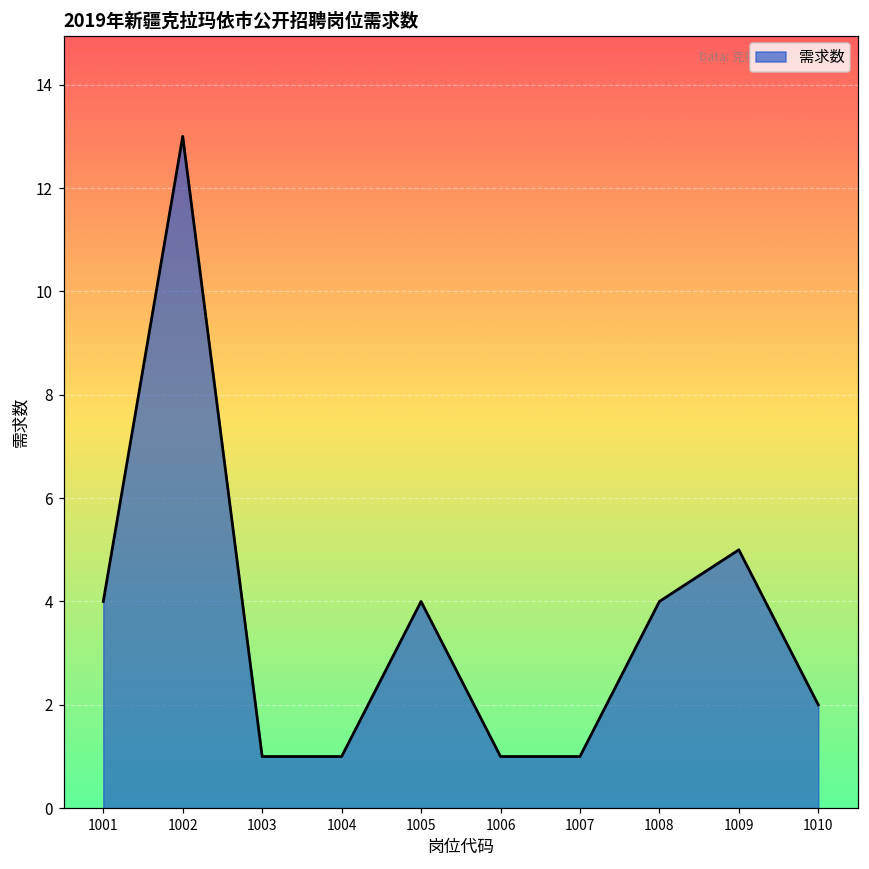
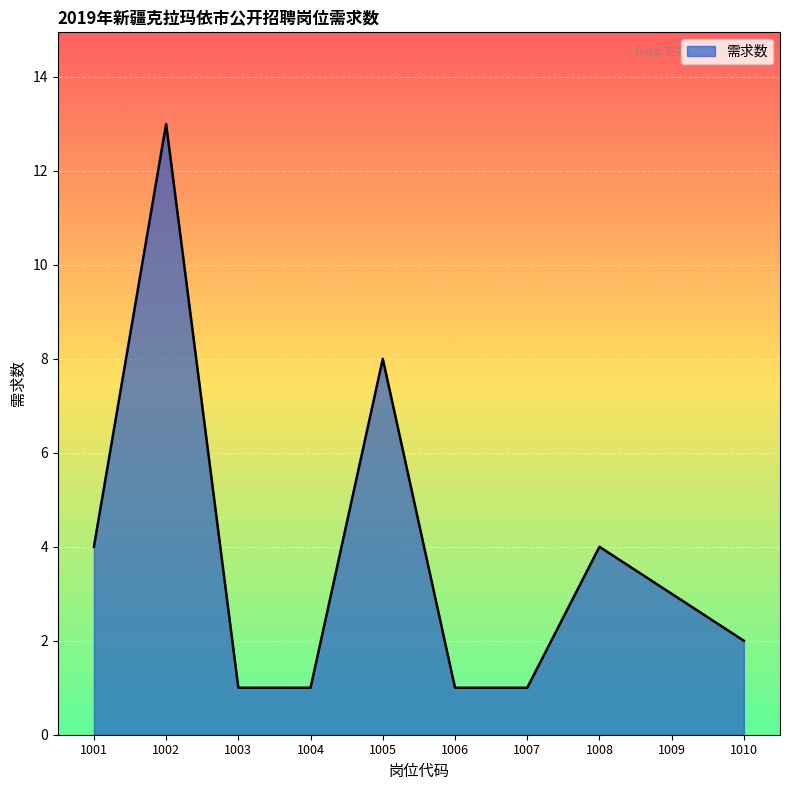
  {
    "1001": 4,
    "1002": 13,
    "1003": 1,
    "1004": 1,
-   "1005": 4,
+   "1005": 8,
    "1006": 1,
    "1007": 1,
    "1008": 4,
-   "1009": 5,
+   "1009": 3,
    "1010": 2
  }
